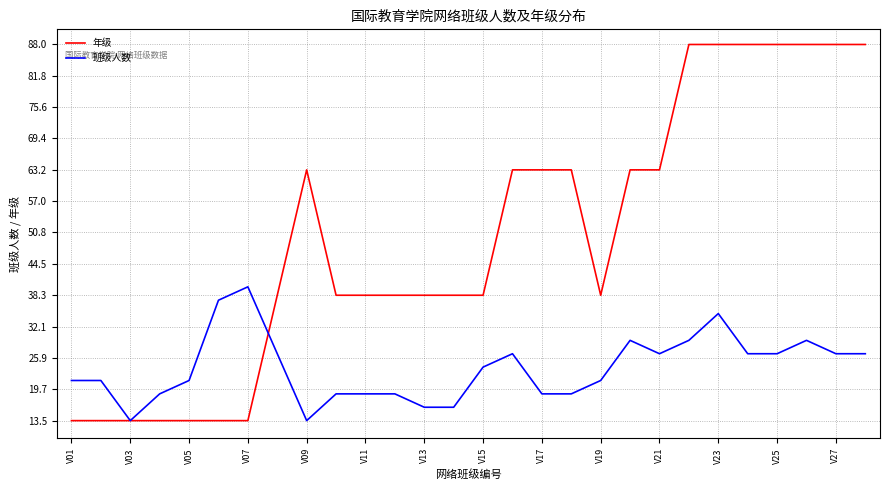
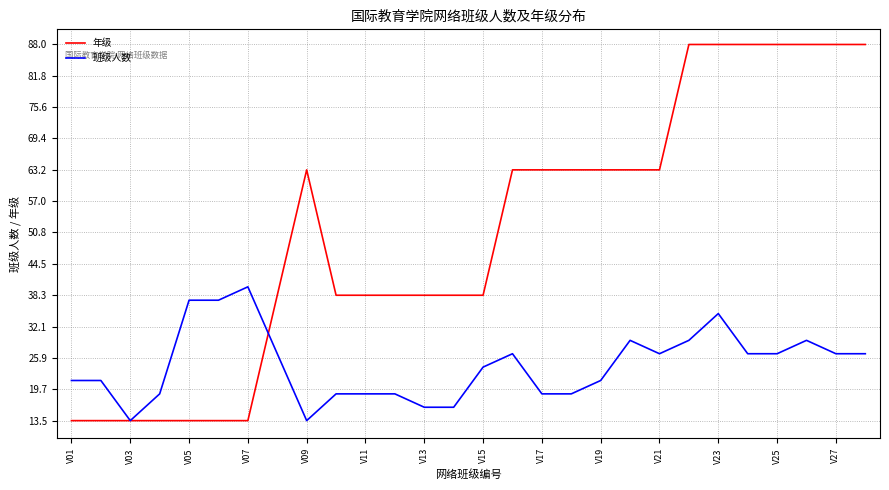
  {
    "年级": {
      "V01": 14,
      "V05": 14,
      "V07": 14,
      "V09": 63,
      "V11": 38,
      "V13": 38,
      "V15": 38,
      "V17": 63,
-     "V19": 38,
+     "V19": 63,
      "V21": 63,
      "V23": 88,
      "V25": 88,
      "V27": 88
    },
    "班级人数": {
      "V01": 21,
-     "V05": 21,
+     "V05": 37,
      "V07": 40,
      "V09": 14,
      "V11": 19,
      "V13": 16,
      "V15": 24,
      "V17": 19,
      "V19": 21,
      "V21": 27,
      "V23": 35,
      "V25": 27,
      "V27": 27
    }
  }
